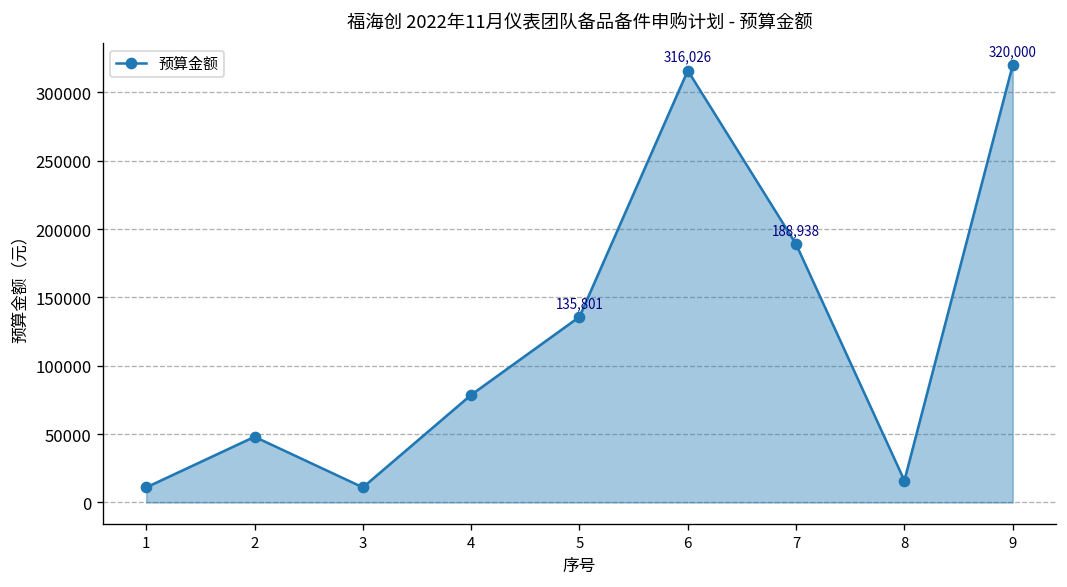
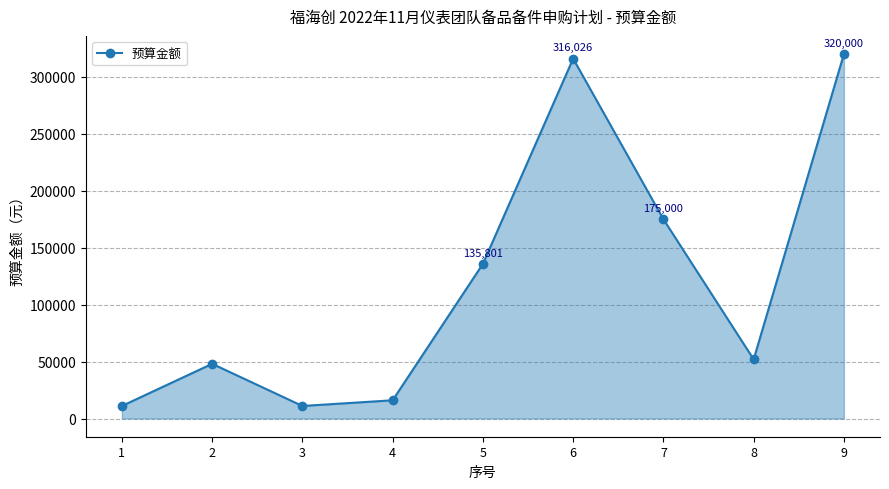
  {
-   "4": "79000",
+   "4": "16000",
    "5": "135,801",
    "6": "316,026",
-   "7": "188,938",
-   "8": "16000",
+   "7": "175,000",
+   "8": "52000",
    "9": "320,000"
  }
